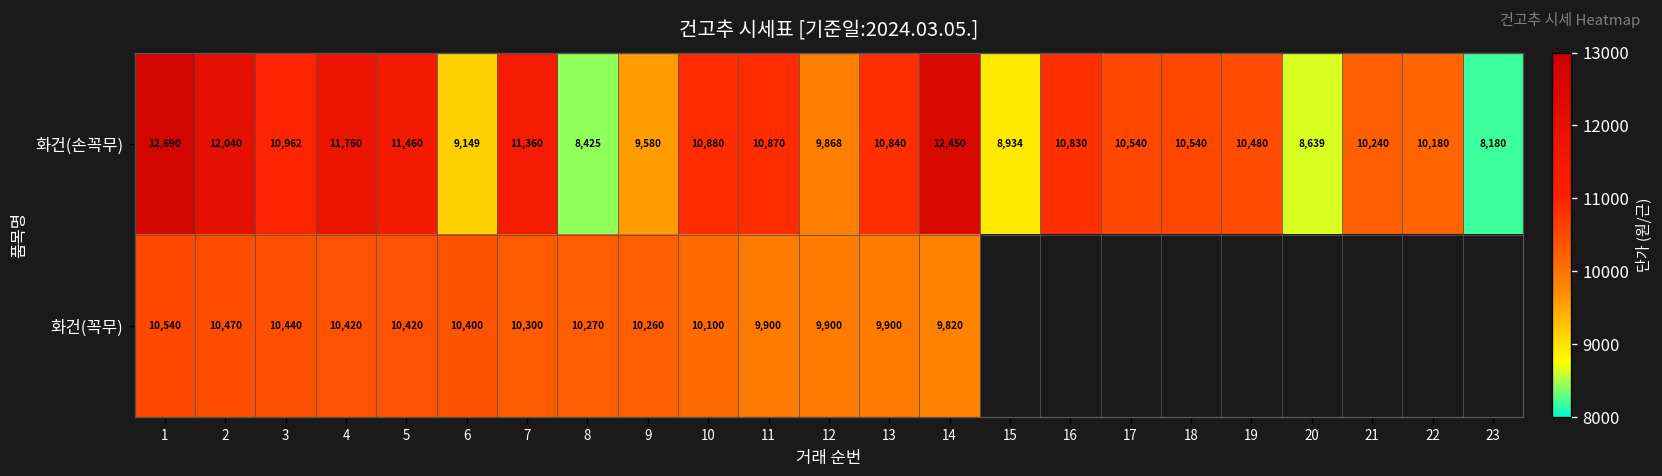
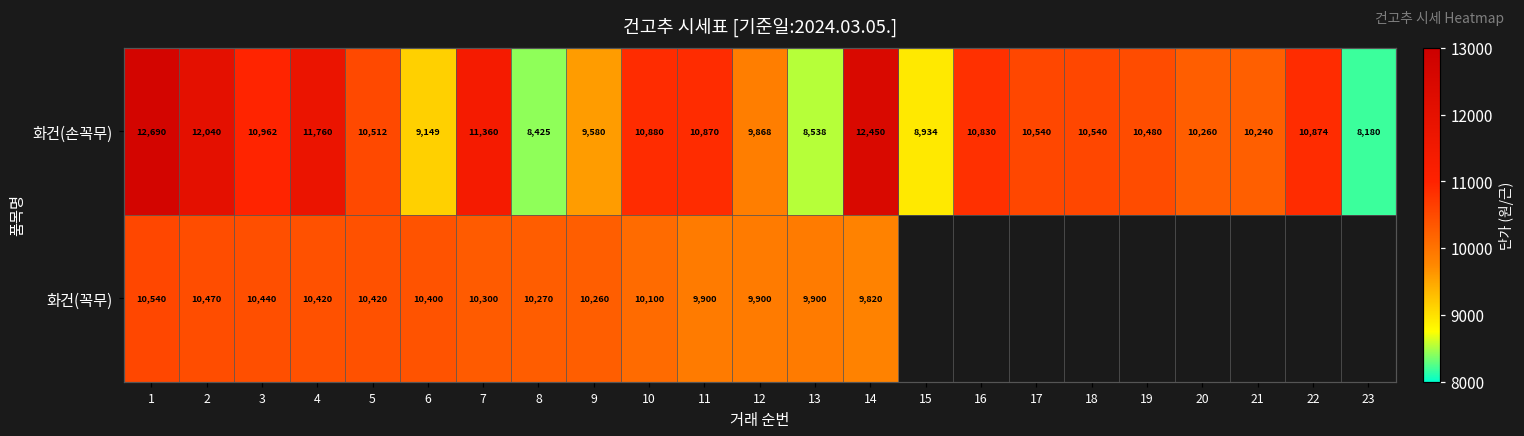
  {
    "화건(손꼭무)": {
      "1": "12,690",
      "2": "12,040",
      "3": "10,962",
      "4": "11,760",
-     "5": "11,460",
+     "5": "10,512",
      "6": "9,149",
      "7": "11,360",
      "8": "8,425",
      "9": "9,580",
      "10": "10,880",
      "11": "10,870",
      "12": "9,868",
-     "13": "10,840",
+     "13": "8,538",
      "14": "12,450",
      "15": "8,934",
      "16": "10,830",
      "17": "10,540",
      "18": "10,540",
      "19": "10,480",
-     "20": "8,639",
+     "20": "10,260",
      "21": "10,240",
-     "22": "10,180",
+     "22": "10,874",
      "23": "8,180"
    },
    "화건(꼭무)": {
      "1": "10,540",
      "2": "10,470",
      "3": "10,440",
      "4": "10,420",
      "5": "10,420",
      "6": "10,400",
      "7": "10,300",
      "8": "10,270",
      "9": "10,260",
      "10": "10,100",
      "11": "9,900",
      "12": "9,900",
      "13": "9,900",
      "14": "9,820"
    }
  }
